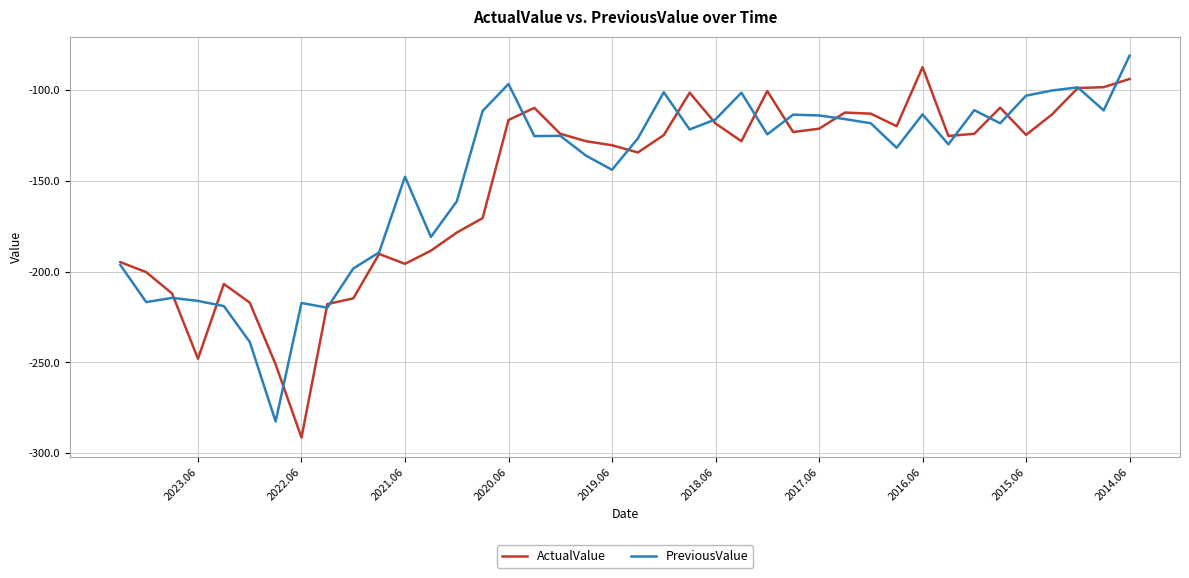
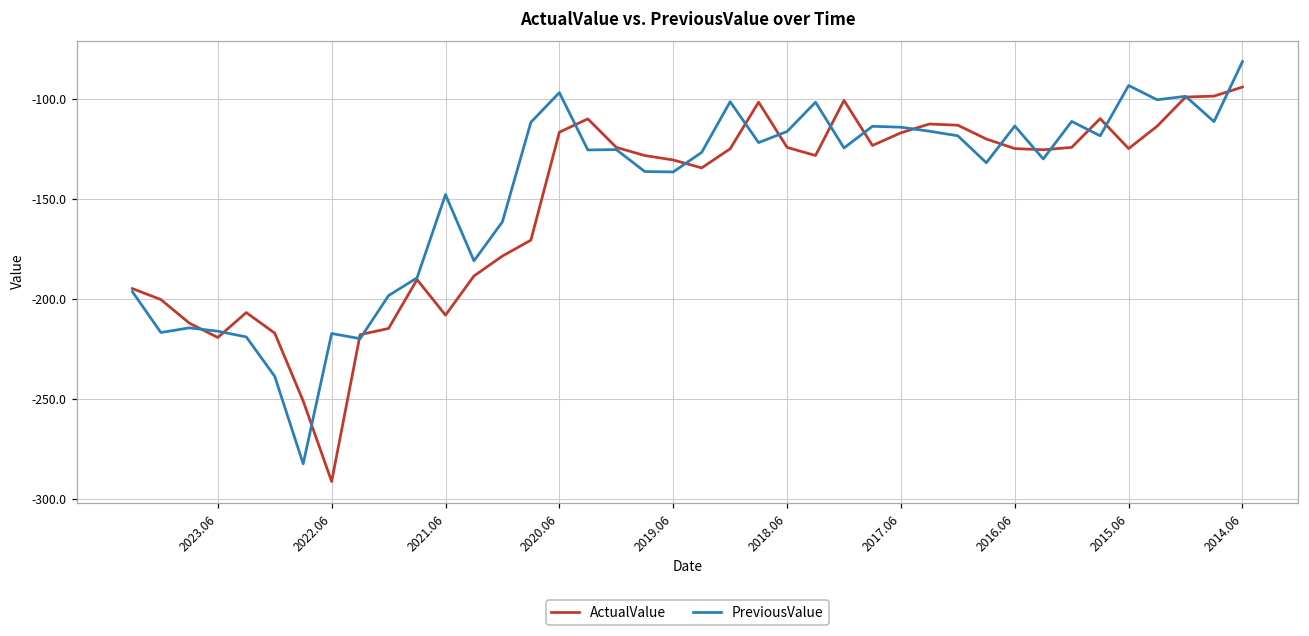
  {
    "ActualValue": {
-     "2023.06": -248,
+     "2023.06": -219,
      "2022.06": -291,
-     "2021.06": -196,
+     "2021.06": -208,
      "2020.06": -116,
      "2019.06": -130,
-     "2018.06": -118,
-     "2017.06": -121,
-     "2016.06": -87,
+     "2018.06": -124,
+     "2017.06": -117,
+     "2016.06": -125,
      "2015.06": -125,
      "2014.06": -94
    },
    "PreviousValue": {
      "2023.06": -216,
      "2022.06": -217,
      "2021.06": -148,
      "2020.06": -97,
-     "2019.06": -144,
+     "2019.06": -136,
      "2018.06": -116,
      "2017.06": -114,
      "2016.06": -113,
-     "2015.06": -103,
+     "2015.06": -93,
      "2014.06": -81
    }
  }
